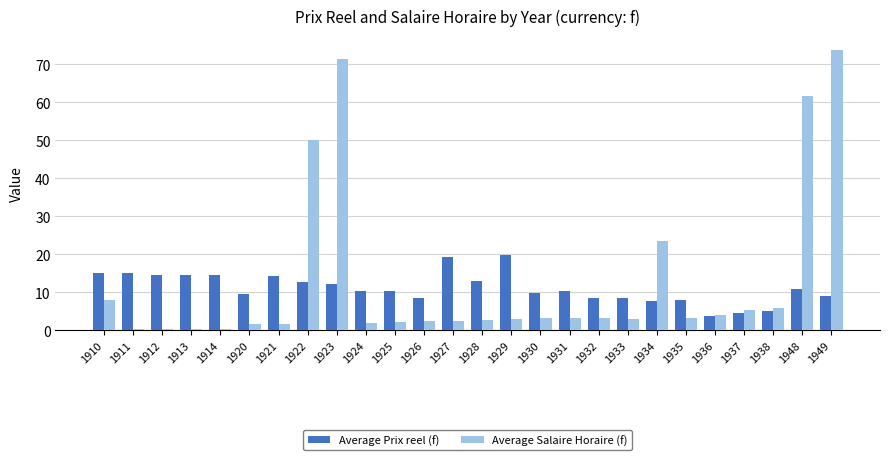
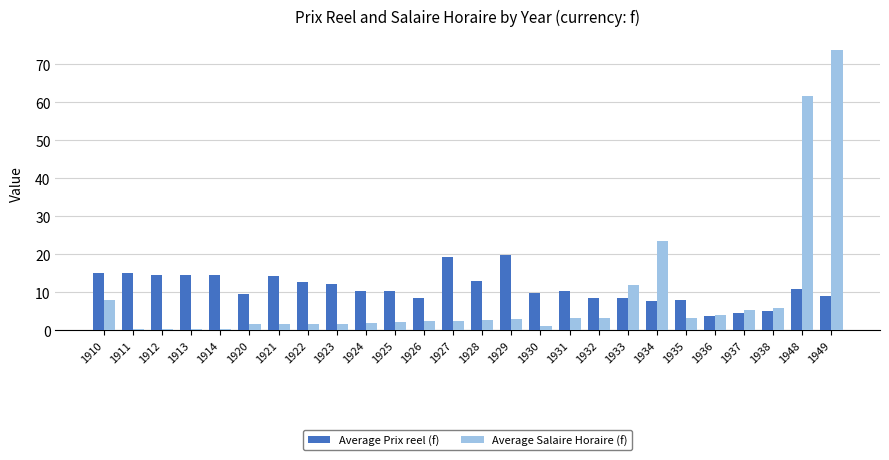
  {
    "Average Prix reel (f)": {
      "1910": 15,
      "1911": 15,
      "1912": 15,
      "1913": 15,
      "1914": 15,
      "1920": 10,
      "1921": 14,
      "1922": 13,
      "1923": 12,
      "1924": 10,
      "1925": 10,
      "1926": 9,
      "1927": 19,
      "1928": 13,
      "1929": 20,
      "1930": 10,
      "1931": 10,
      "1932": 9,
      "1933": 9,
      "1934": 8,
      "1935": 8,
      "1936": 4,
      "1937": 5,
      "1938": 5,
      "1948": 11,
      "1949": 9
    },
    "Average Salaire Horaire (f)": {
      "1910": 8,
      "1920": 2,
      "1921": 2,
-     "1922": 50,
-     "1923": 71,
+     "1922": 2,
+     "1923": 2,
      "1924": 2,
      "1925": 2,
      "1926": 2,
      "1927": 3,
      "1928": 3,
      "1929": 3,
-     "1930": 3,
+     "1930": 1,
      "1931": 3,
      "1932": 3,
-     "1933": 3,
+     "1933": 12,
      "1934": 24,
      "1935": 3,
      "1936": 4,
      "1937": 5,
      "1938": 6,
      "1948": 62,
      "1949": 74
    }
  }
